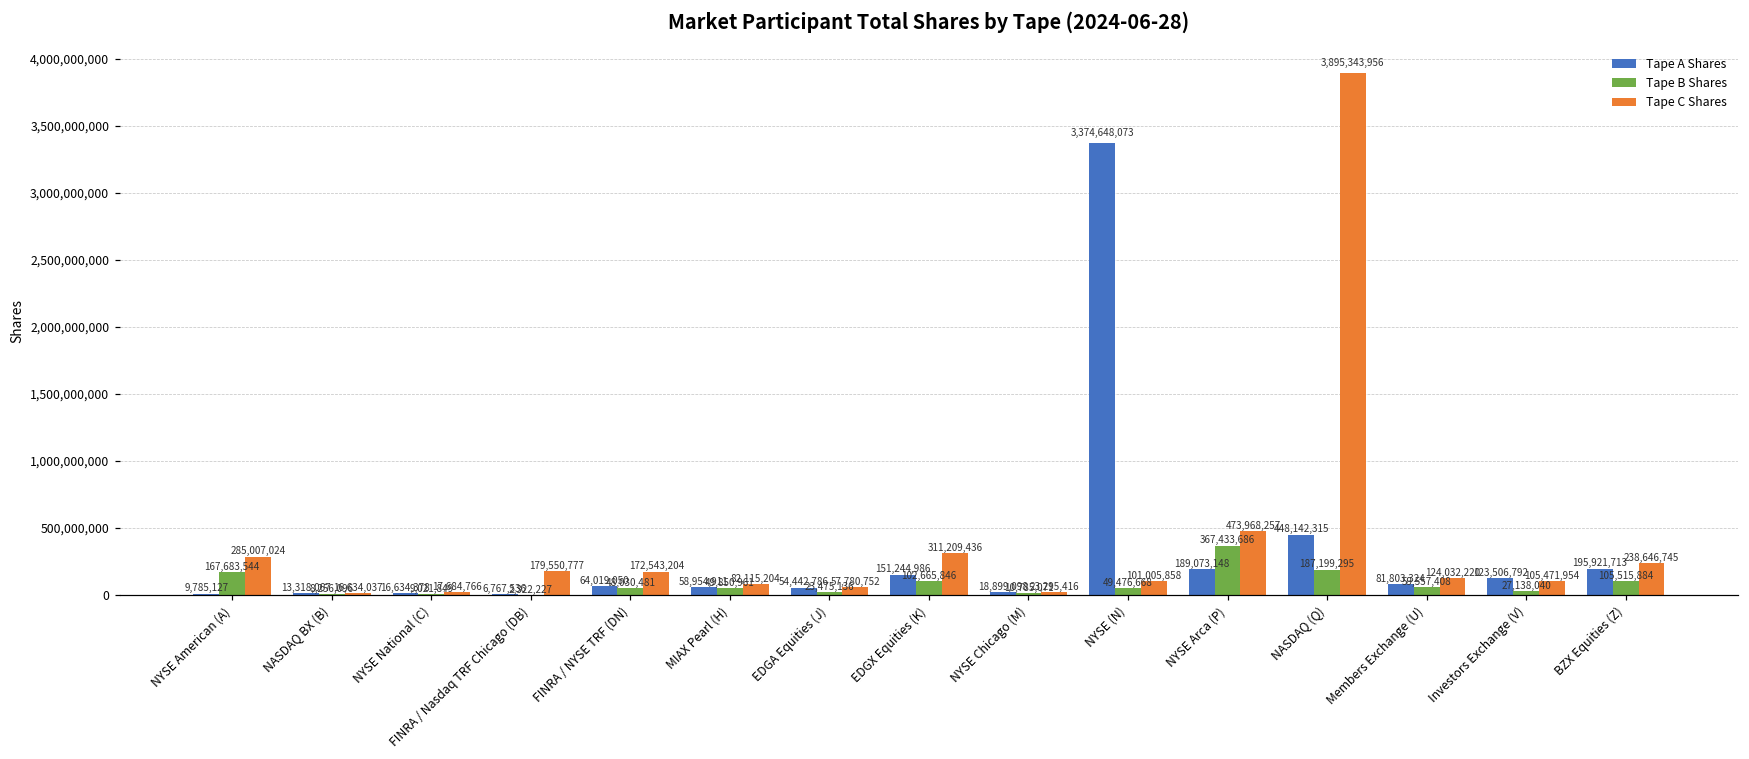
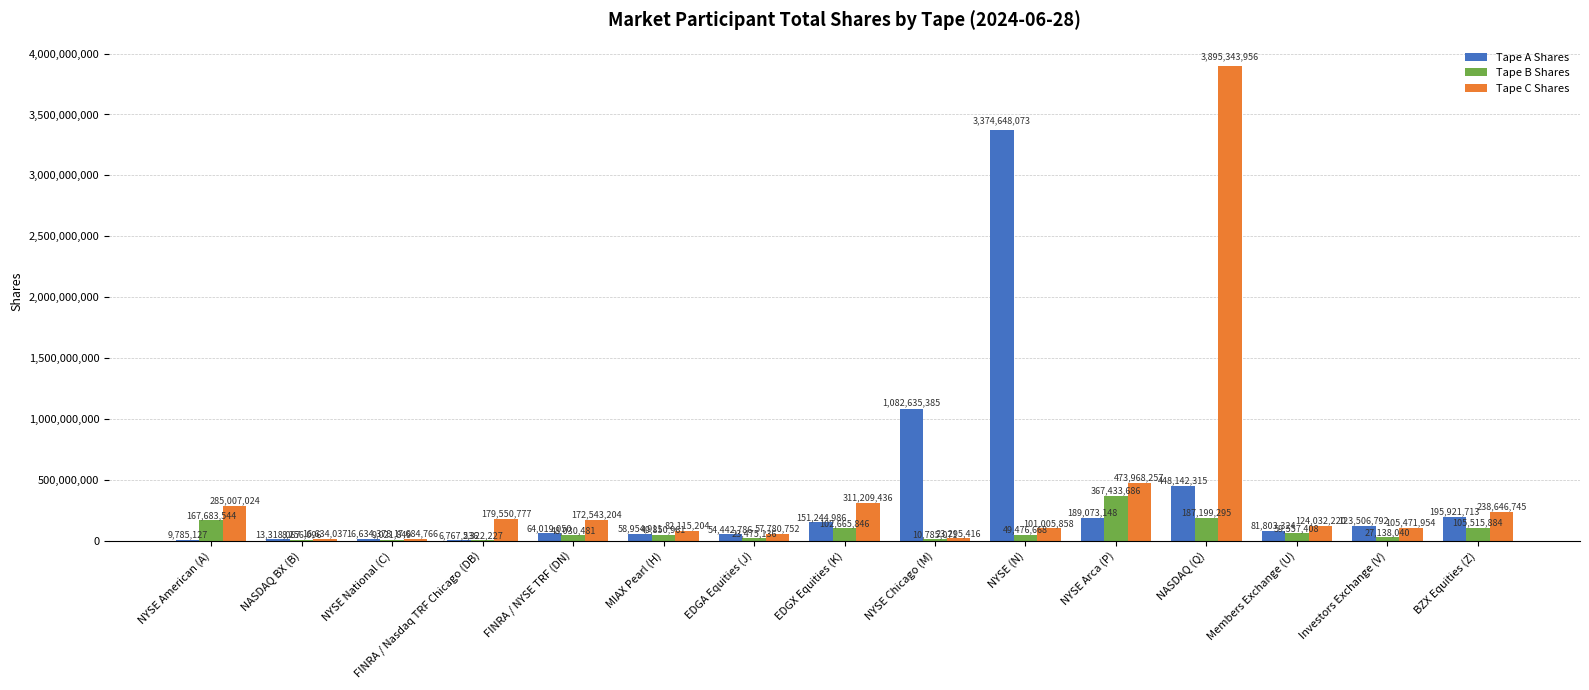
  {
    "Tape A Shares": {
      "NYSE American (A)": "9,785,127",
-     "NYSE Chicago (M)": "18,899,098",
+     "NYSE Chicago (M)": "1,082,635,385",
      "NYSE (N)": "3,374,648,073",
      "NYSE Arca (P)": "189,073,148",
      "NASDAQ (Q)": "448,142,315",
      "Investors Exchange (V)": "123,506,792",
      "BZX Equities (Z)": "195,921,713"
    },
    "Tape B Shares": {
      "NYSE American (A)": "167,683,544",
      "NYSE Arca (P)": "367,433,686",
      "NASDAQ (Q)": "187,199,295",
      "Investors Exchange (V)": "27,138,040",
      "BZX Equities (Z)": "105,515,884"
    },
    "Tape C Shares": {
      "NYSE American (A)": "285,007,024",
      "FINRA / Nasdaq TRF Chicago (DB)": "179,550,777",
      "FINRA / NYSE TRF (DN)": "172,543,204",
      "EDGX Equities (K)": "311,209,436",
      "NYSE (N)": "101,005,858",
      "NYSE Arca (P)": "473,968,257",
      "NASDAQ (Q)": "3,895,343,956",
      "Members Exchange (U)": "124,032,220",
      "Investors Exchange (V)": "105,471,954",
      "BZX Equities (Z)": "238,646,745"
    }
  }
